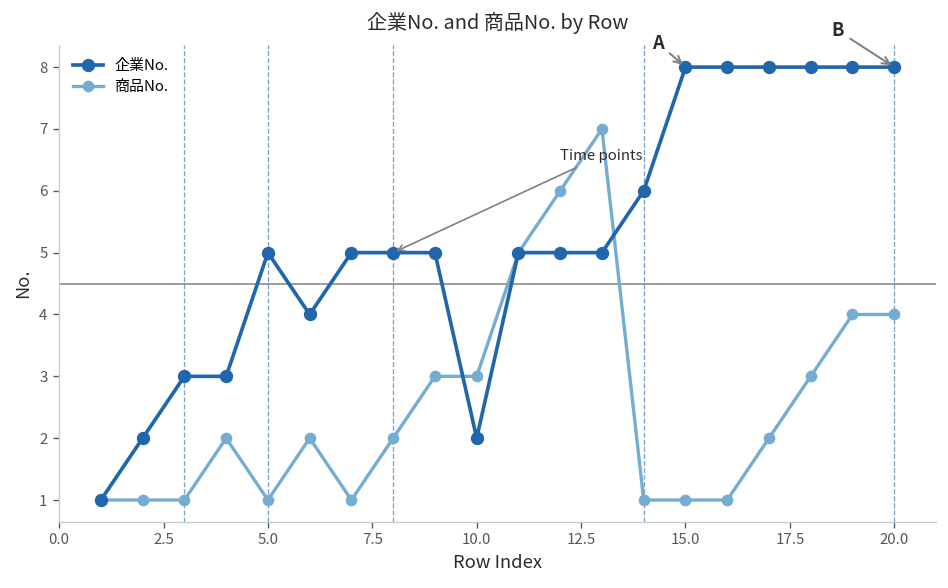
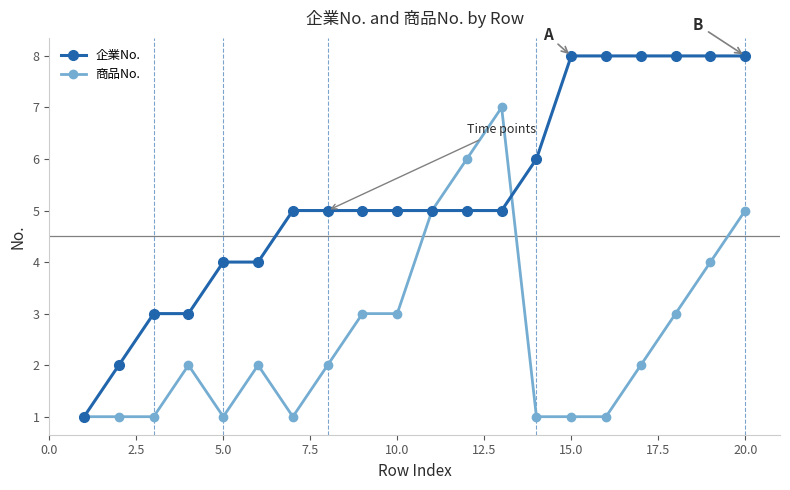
  {
    "企業No.": {
-     "5.0": 5,
-     "10.0": 2,
+     "5.0": 4,
+     "10.0": 5,
      "15.0": 8,
      "20.0": 8
    },
    "商品No.": {
      "5.0": 1,
      "10.0": 3,
      "15.0": 1,
-     "20.0": 4
+     "20.0": 5
    }
  }
